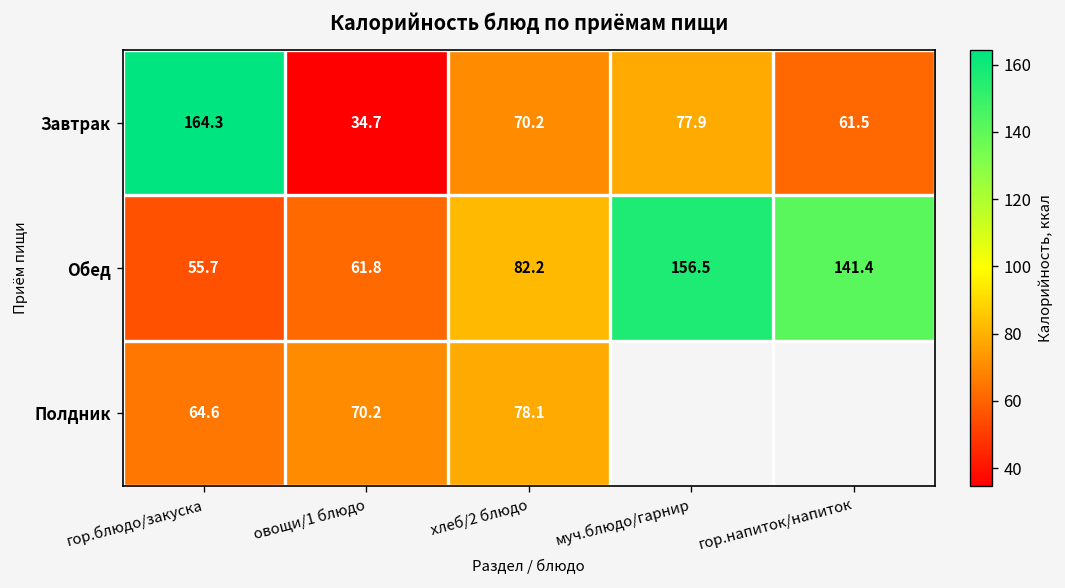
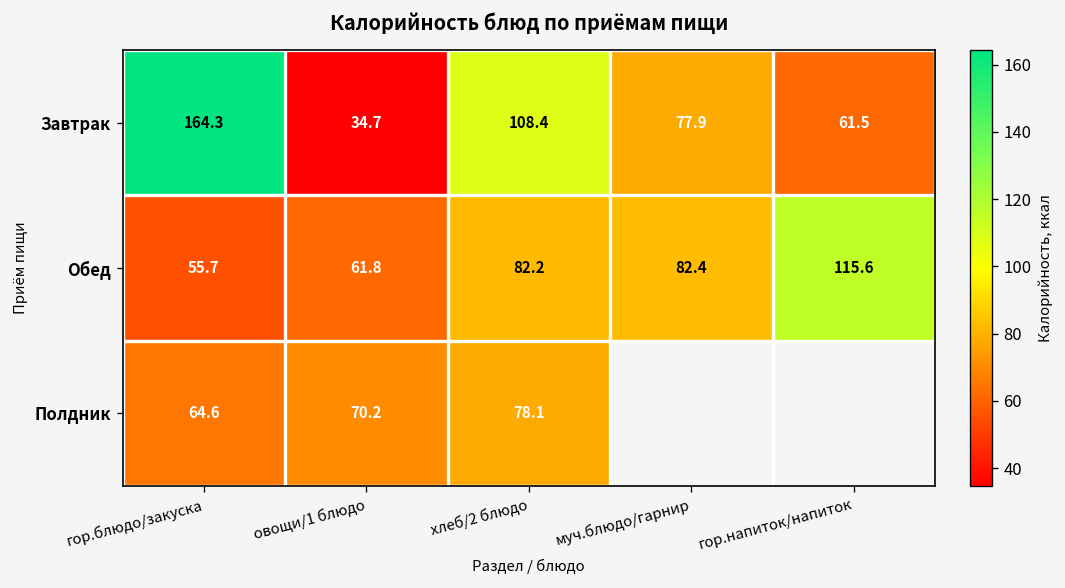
  {
    "Завтрак": {
      "гор.блюдо/закуска": 164.3,
      "овощи/1 блюдо": 34.7,
-     "хлеб/2 блюдо": 70.2,
+     "хлеб/2 блюдо": 108.4,
      "муч.блюдо/гарнир": 77.9,
      "гор.напиток/напиток": 61.5
    },
    "Обед": {
      "гор.блюдо/закуска": 55.7,
      "овощи/1 блюдо": 61.8,
      "хлеб/2 блюдо": 82.2,
-     "муч.блюдо/гарнир": 156.5,
-     "гор.напиток/напиток": 141.4
+     "муч.блюдо/гарнир": 82.4,
+     "гор.напиток/напиток": 115.6
    },
    "Полдник": {
      "гор.блюдо/закуска": 64.6,
      "овощи/1 блюдо": 70.2,
      "хлеб/2 блюдо": 78.1
    }
  }
